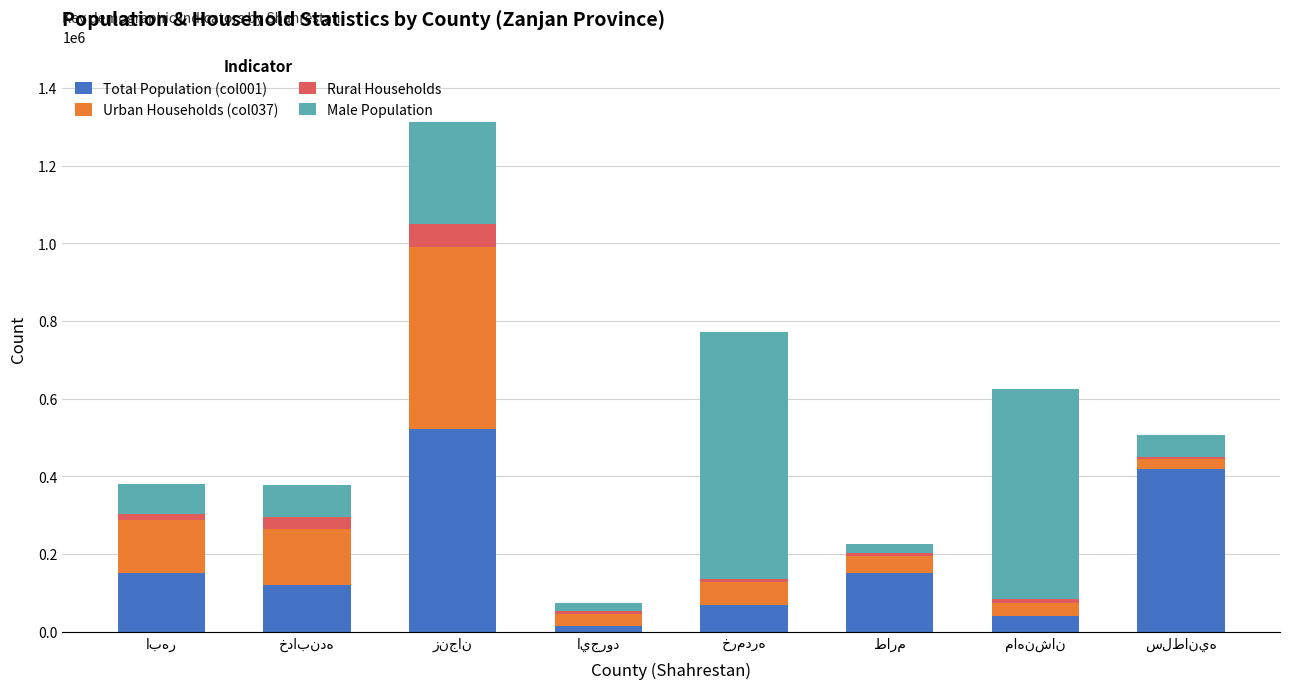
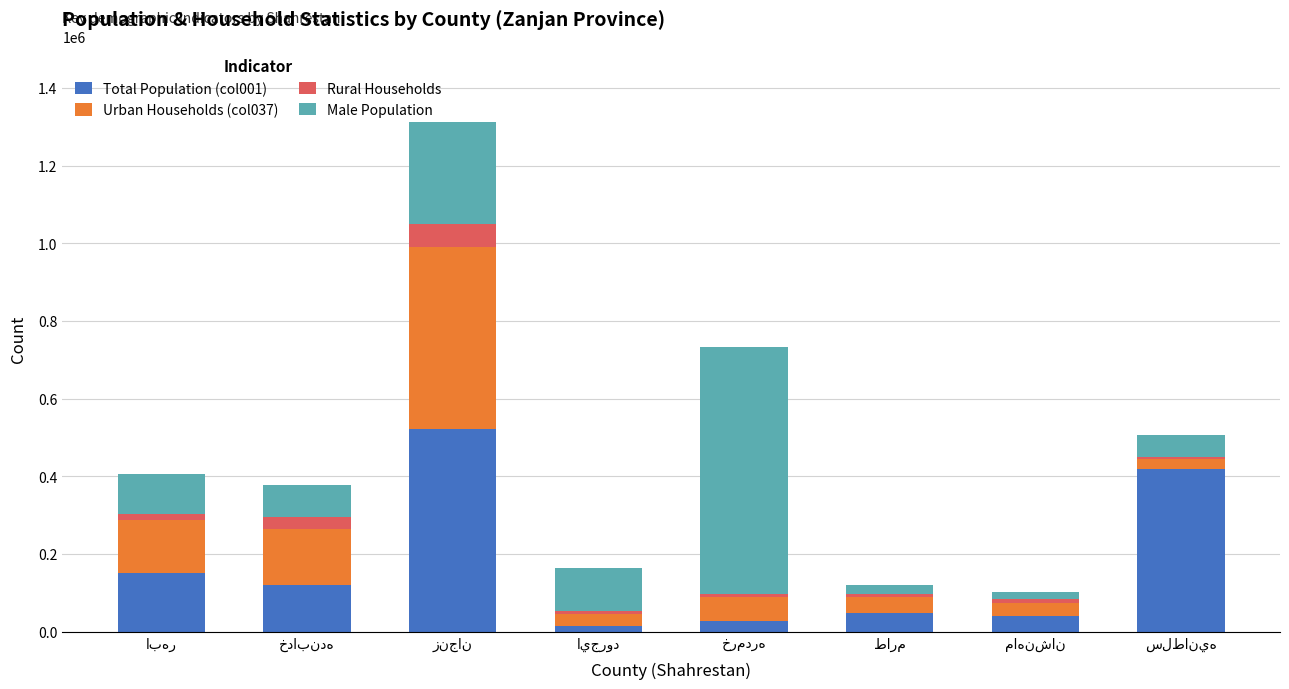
  {
    "Total Population (col001)": {
      "ابهر": 150000,
      "خدابنده": 120000,
      "زنجان": 520000,
      "ايجرود": 10000,
-     "خرمدره": 70000,
-     "طارم": 150000,
+     "خرمدره": 30000,
+     "طارم": 50000,
      "ماهنشان": 40000,
      "سلطانيه": 420000
    },
    "Male Population": {
-     "ابهر": 80000,
+     "ابهر": 100000,
      "خدابنده": 80000,
      "زنجان": 260000,
-     "ايجرود": 20000,
+     "ايجرود": 110000,
      "خرمدره": 640000,
      "طارم": 20000,
-     "ماهنشان": 540000,
+     "ماهنشان": 20000,
      "سلطانيه": 60000
    }
  }
